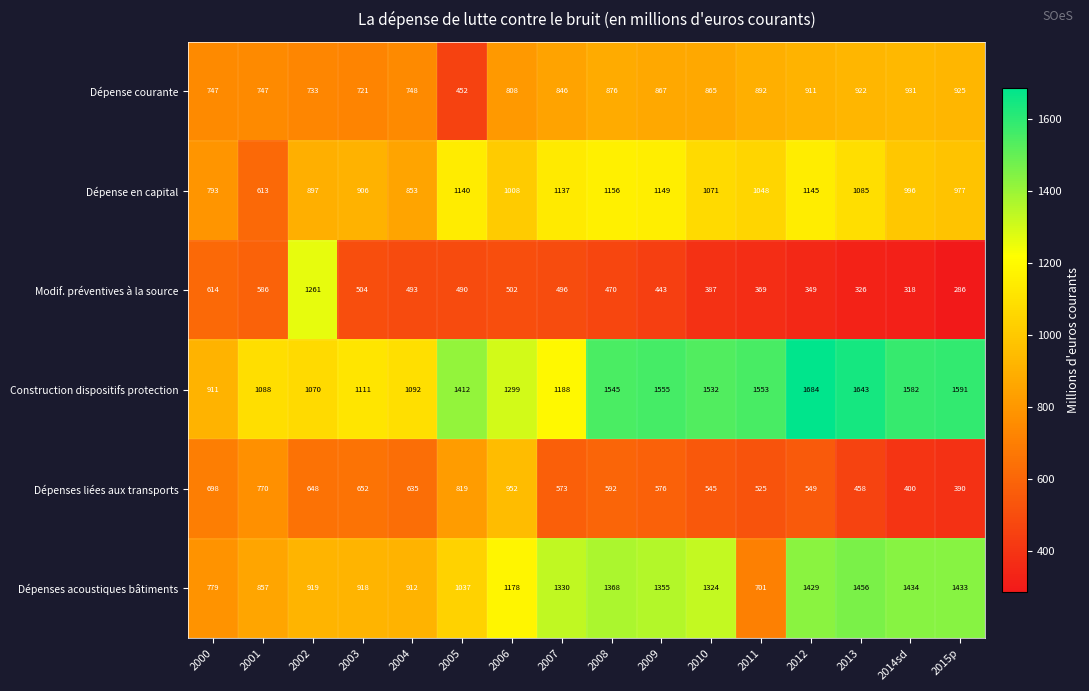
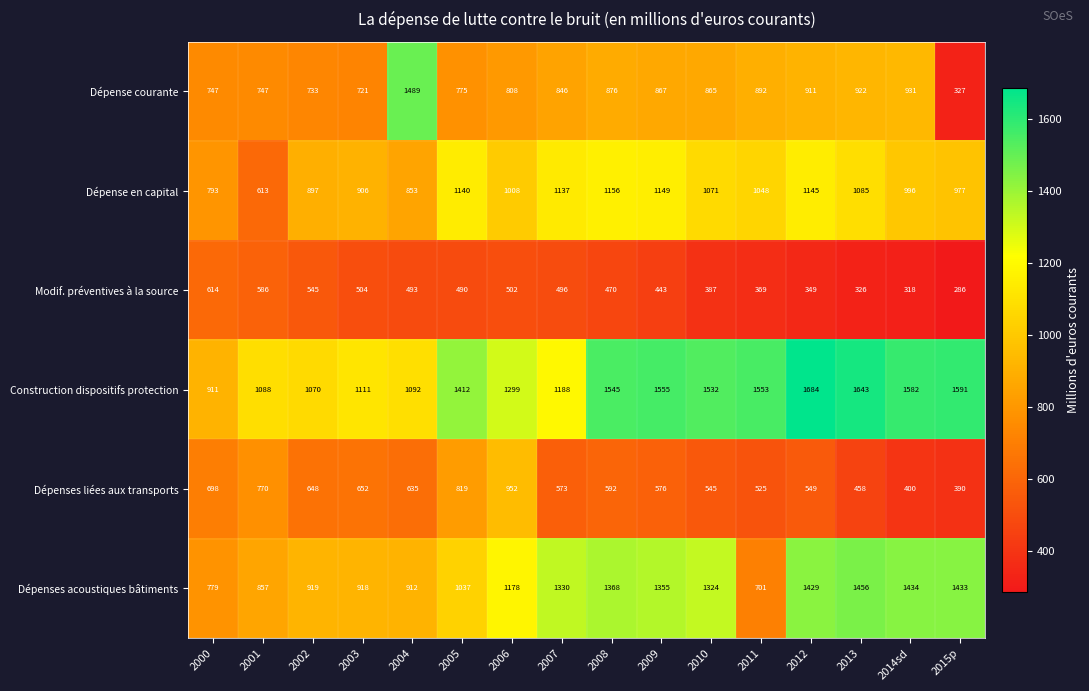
  {
    "Dépense courante": {
      "2000": 747,
      "2001": 747,
      "2002": 733,
      "2003": 721,
-     "2004": 748,
-     "2005": 452,
+     "2004": 1489,
+     "2005": 775,
      "2006": 808,
      "2007": 846,
      "2008": 876,
      "2009": 867,
      "2010": 865,
      "2011": 892,
      "2012": 911,
      "2013": 922,
      "2014sd": 931,
-     "2015p": 925
+     "2015p": 327
    },
    "Dépense en capital": {
      "2000": 793,
      "2001": 613,
      "2002": 897,
      "2003": 906,
      "2004": 853,
      "2005": 1140,
      "2006": 1008,
      "2007": 1137,
      "2008": 1156,
      "2009": 1149,
      "2010": 1071,
      "2011": 1048,
      "2012": 1145,
      "2013": 1085,
      "2014sd": 996,
      "2015p": 977
    },
    "Modif. préventives à la source": {
      "2000": 614,
      "2001": 586,
-     "2002": 1261,
+     "2002": 545,
      "2003": 504,
      "2004": 493,
      "2005": 490,
      "2006": 502,
      "2007": 496,
      "2008": 470,
      "2009": 443,
      "2010": 387,
      "2011": 369,
      "2012": 349,
      "2013": 326,
      "2014sd": 318,
      "2015p": 286
    },
    "Construction dispositifs protection": {
      "2000": 911,
      "2001": 1088,
      "2002": 1070,
      "2003": 1111,
      "2004": 1092,
      "2005": 1412,
      "2006": 1299,
      "2007": 1188,
      "2008": 1545,
      "2009": 1555,
      "2010": 1532,
      "2011": 1553,
      "2012": 1684,
      "2013": 1643,
      "2014sd": 1582,
      "2015p": 1591
    },
    "Dépenses liées aux transports": {
      "2000": 698,
      "2001": 770,
      "2002": 648,
      "2003": 652,
      "2004": 635,
      "2005": 819,
      "2006": 952,
      "2007": 573,
      "2008": 592,
      "2009": 576,
      "2010": 545,
      "2011": 525,
      "2012": 549,
      "2013": 458,
      "2014sd": 400,
      "2015p": 390
    },
    "Dépenses acoustiques bâtiments": {
      "2000": 779,
      "2001": 857,
      "2002": 919,
      "2003": 918,
      "2004": 912,
      "2005": 1037,
      "2006": 1178,
      "2007": 1330,
      "2008": 1368,
      "2009": 1355,
      "2010": 1324,
      "2011": 701,
      "2012": 1429,
      "2013": 1456,
      "2014sd": 1434,
      "2015p": 1433
    }
  }
